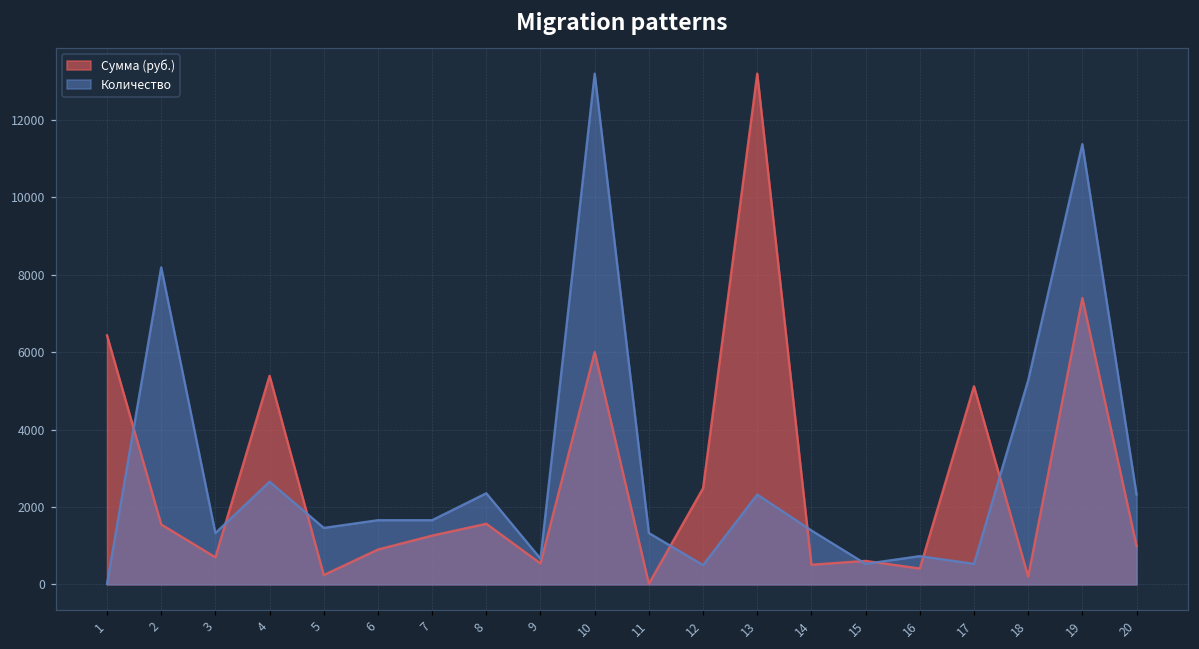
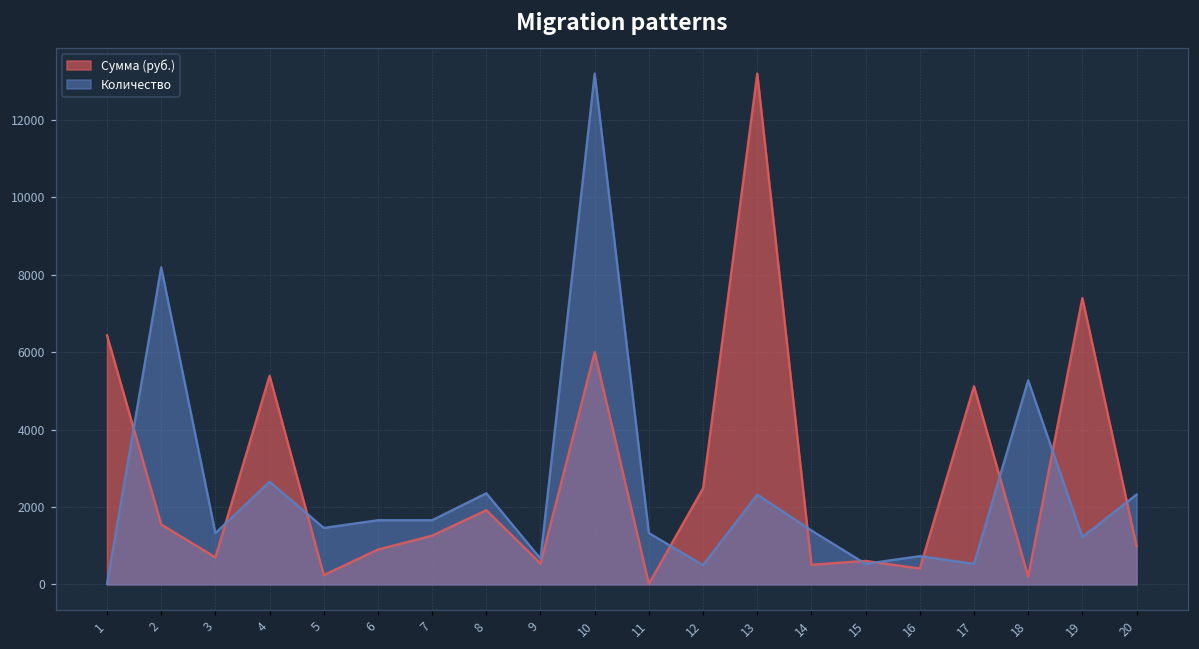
  {
    "Сумма (руб.)": {
      "1": 6400,
      "2": 1500,
      "3": 700,
      "4": 5400,
      "5": 200,
      "6": 900,
      "7": 1300,
-     "8": 1600,
+     "8": 1900,
      "9": 500,
      "10": 6000,
      "11": 0,
      "12": 2500,
      "13": 13200,
      "14": 500,
      "15": 600,
      "16": 400,
      "17": 5100,
      "18": 200,
      "19": 7400,
      "20": 1000
    },
    "Количество": {
      "1": 0,
      "2": 8200,
      "3": 1300,
      "4": 2700,
      "5": 1500,
      "6": 1700,
      "7": 1700,
      "8": 2400,
      "9": 700,
      "10": 13200,
      "11": 1300,
      "12": 500,
      "13": 2300,
      "14": 1400,
      "15": 500,
      "16": 700,
      "17": 500,
      "18": 5300,
-     "19": 11400,
+     "19": 1200,
      "20": 2300
    }
  }
